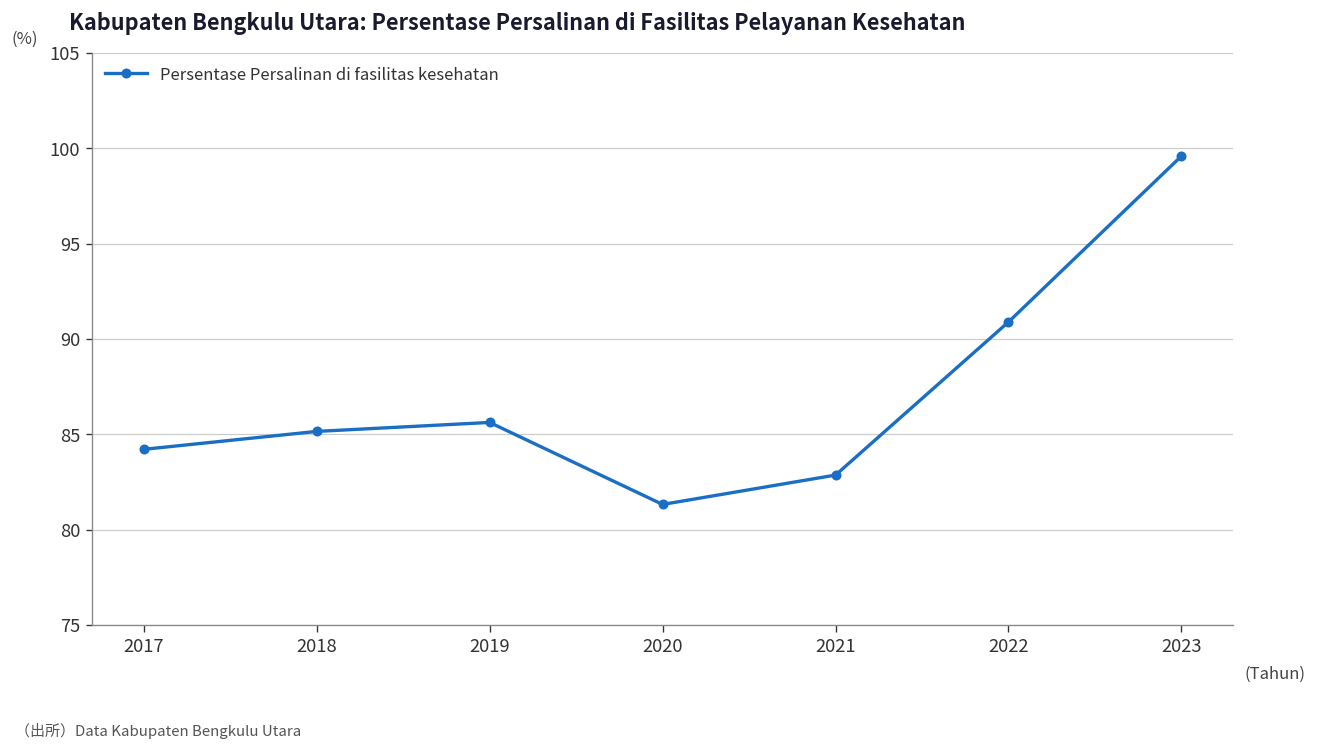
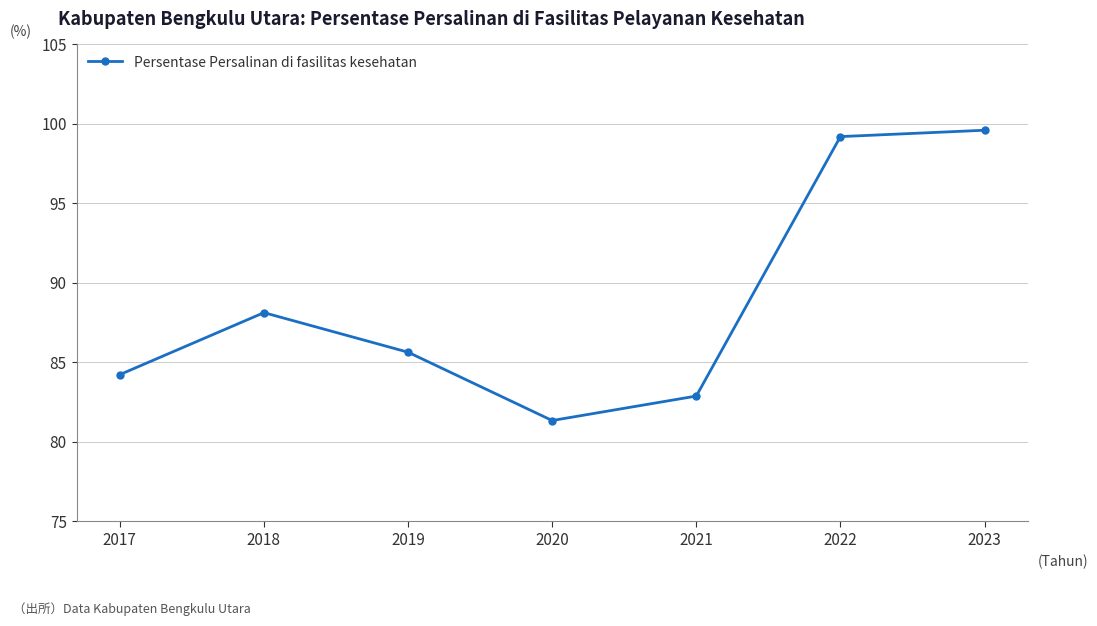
  {
    "2017": 84.2,
-   "2018": 85.2,
+   "2018": 88.1,
    "2019": 85.6,
    "2020": 81.3,
    "2021": 82.9,
-   "2022": 90.9,
+   "2022": 99.2,
    "2023": 99.6
  }
